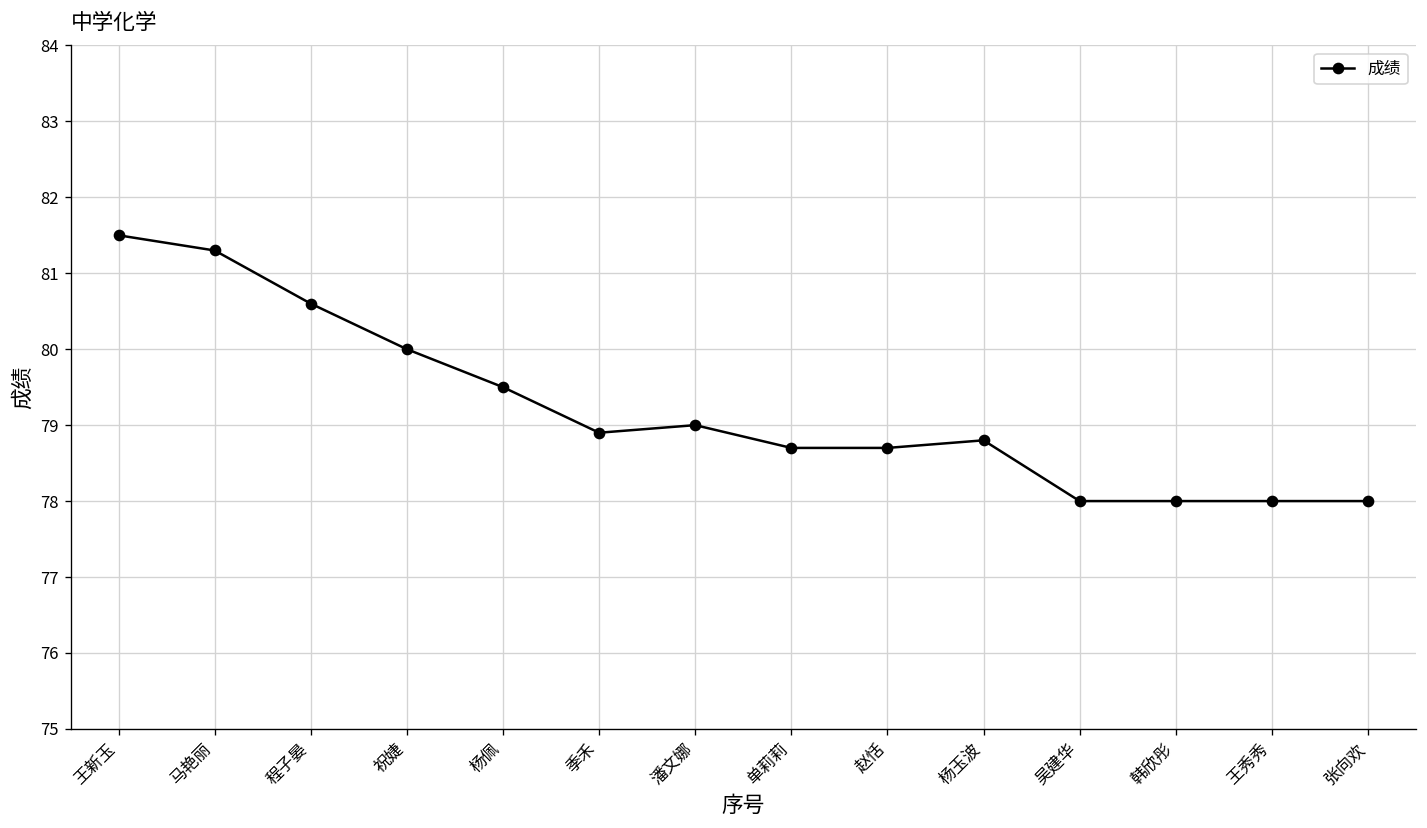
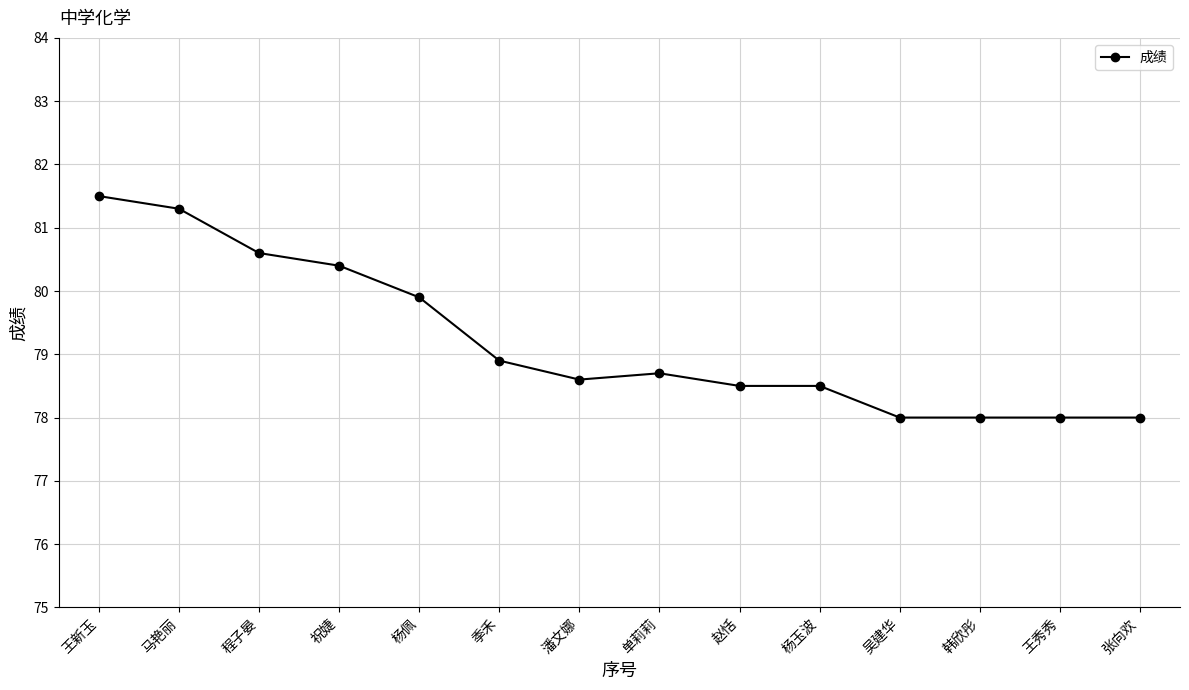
  {
    "王新玉": 81.5,
    "马艳丽": 81.3,
    "程子晏": 80.6,
-   "祝婕": 80.0,
-   "杨佩": 79.5,
+   "祝婕": 80.4,
+   "杨佩": 79.9,
    "季禾": 78.9,
-   "潘文娜": 79.0,
+   "潘文娜": 78.6,
    "单莉莉": 78.7,
-   "赵恬": 78.7,
-   "杨玉波": 78.8,
+   "赵恬": 78.5,
+   "杨玉波": 78.5,
    "吴建华": 78.0,
    "韩欣彤": 78.0,
    "王秀秀": 78.0,
    "张向欢": 78.0
  }
